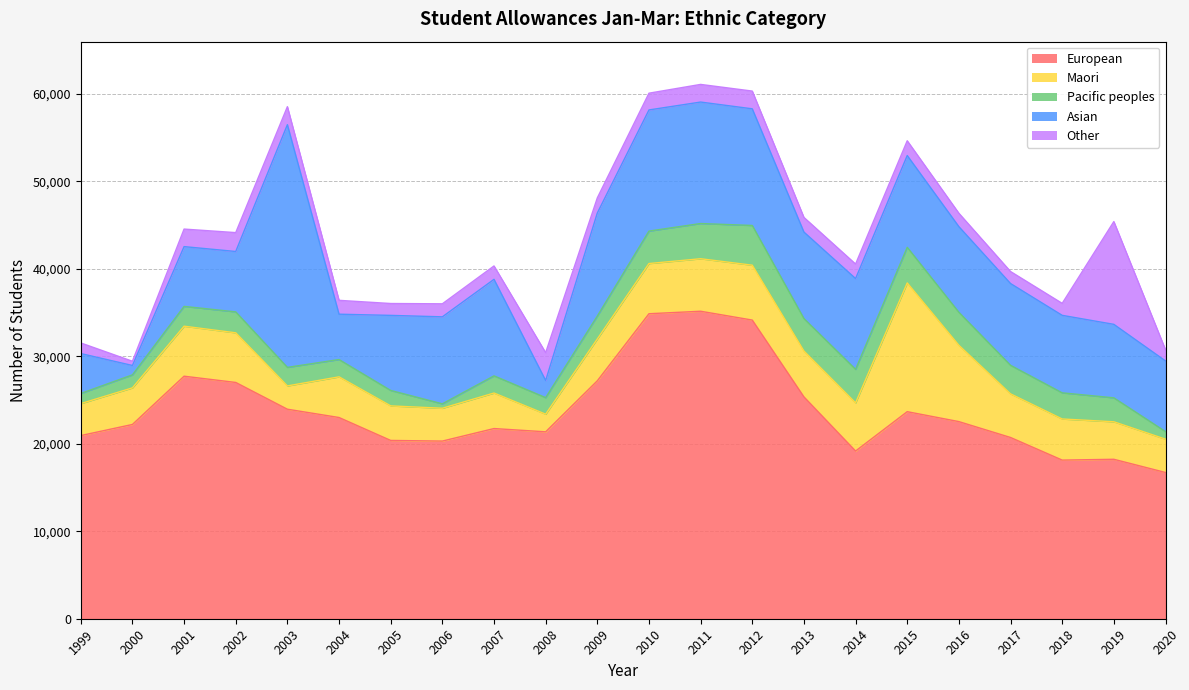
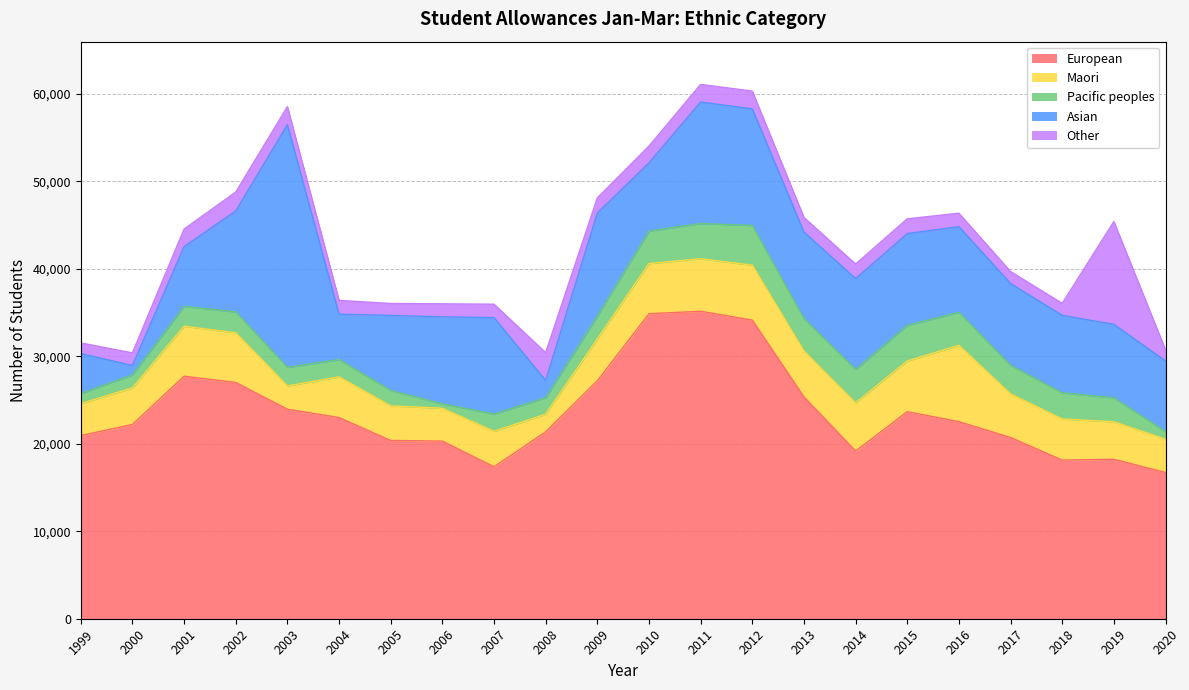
  {
    "European": {
      "1999": "21,000",
      "2000": "22,000",
      "2001": "28,000",
      "2002": "27,000",
      "2003": "24,000",
      "2004": "23,000",
      "2005": "20,000",
      "2006": "20,000",
-     "2007": "22,000",
+     "2007": "17,000",
      "2008": "21,000",
      "2009": "27,000",
      "2010": "35,000",
      "2011": "35,000",
      "2012": "34,000",
      "2013": "25,000",
      "2014": "19,000",
      "2015": "24,000",
      "2016": "23,000",
      "2017": "21,000",
      "2018": "18,000",
      "2019": "18,000",
      "2020": "17,000"
    },
    "Maori": {
      "1999": "4,000",
      "2000": "4,000",
      "2001": "6,000",
      "2002": "6,000",
      "2003": "3,000",
      "2004": "5,000",
      "2005": "4,000",
      "2006": "4,000",
      "2007": "4,000",
      "2008": "2,000",
      "2009": "5,000",
      "2010": "6,000",
      "2011": "6,000",
      "2012": "6,000",
      "2013": "5,000",
      "2014": "6,000",
-     "2015": "15,000",
+     "2015": "6,000",
      "2016": "9,000",
      "2017": "5,000",
      "2018": "5,000",
      "2019": "4,000",
      "2020": "4,000"
    },
    "Pacific peoples": {
      "1999": "1,000",
      "2000": "1,000",
      "2001": "2,000",
      "2002": "2,000",
      "2003": "2,000",
      "2004": "2,000",
      "2005": "2,000",
      "2006": "1,000",
      "2007": "2,000",
      "2008": "2,000",
      "2009": "3,000",
      "2010": "4,000",
      "2011": "4,000",
      "2012": "5,000",
      "2013": "4,000",
      "2014": "4,000",
      "2015": "4,000",
      "2016": "4,000",
      "2017": "3,000",
      "2018": "3,000",
      "2019": "3,000",
      "2020": "1,000"
    },
    "Asian": {
      "1999": "5,000",
      "2000": "1,000",
      "2001": "7,000",
-     "2002": "7,000",
+     "2002": "12,000",
      "2003": "28,000",
      "2004": "5,000",
      "2005": "9,000",
      "2006": "10,000",
      "2007": "11,000",
      "2008": "2,000",
      "2009": "12,000",
-     "2010": "14,000",
+     "2010": "8,000",
      "2011": "14,000",
      "2012": "13,000",
      "2013": "10,000",
      "2014": "10,000",
      "2015": "10,000",
      "2016": "10,000",
      "2017": "9,000",
      "2018": "9,000",
      "2019": "8,000",
      "2020": "8,000"
    },
    "Other": {
      "1999": "1,000",
-     "2000": "0",
+     "2000": "1,000",
      "2001": "2,000",
      "2002": "2,000",
      "2003": "2,000",
      "2004": "2,000",
      "2005": "1,000",
      "2006": "1,000",
      "2007": "2,000",
      "2008": "3,000",
      "2009": "2,000",
      "2010": "2,000",
      "2011": "2,000",
      "2012": "2,000",
      "2013": "2,000",
      "2014": "2,000",
      "2015": "2,000",
      "2016": "2,000",
      "2017": "1,000",
      "2018": "1,000",
      "2019": "12,000",
      "2020": "1,000"
    }
  }
